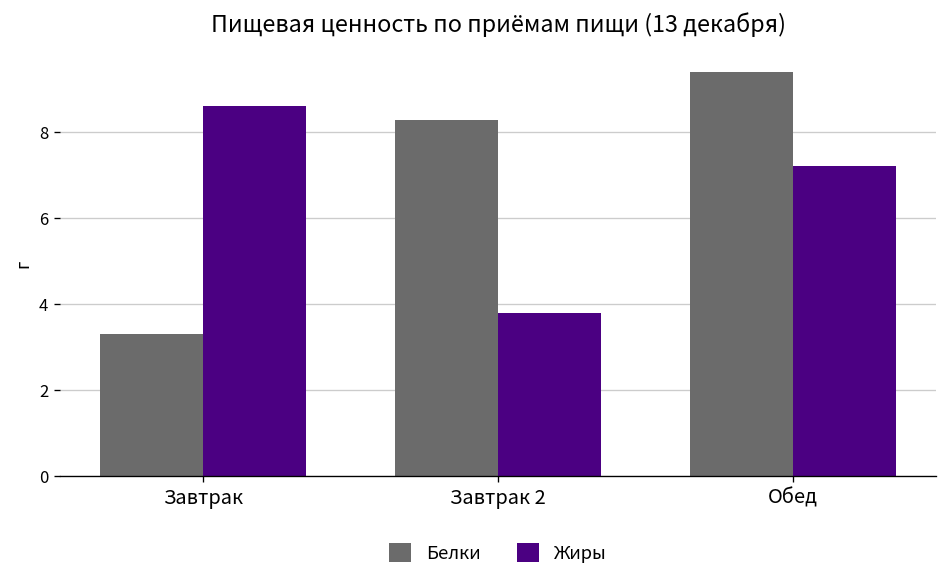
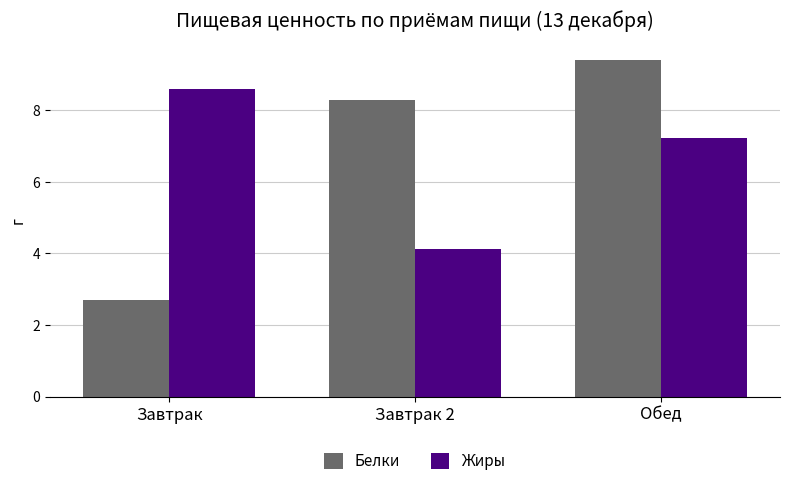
  {
    "Белки": {
-     "Завтрак": 3.3,
+     "Завтрак": 2.7,
      "Завтрак 2": 8.3,
      "Обед": 9.4
    },
    "Жиры": {
      "Завтрак": 8.6,
-     "Завтрак 2": 3.8,
+     "Завтрак 2": 4.1,
      "Обед": 7.2
    }
  }
